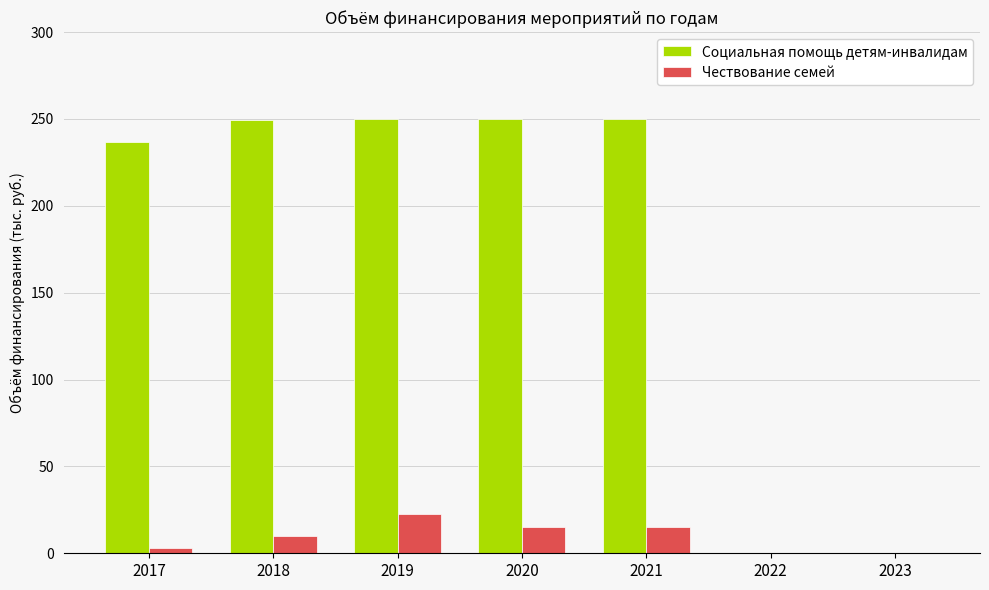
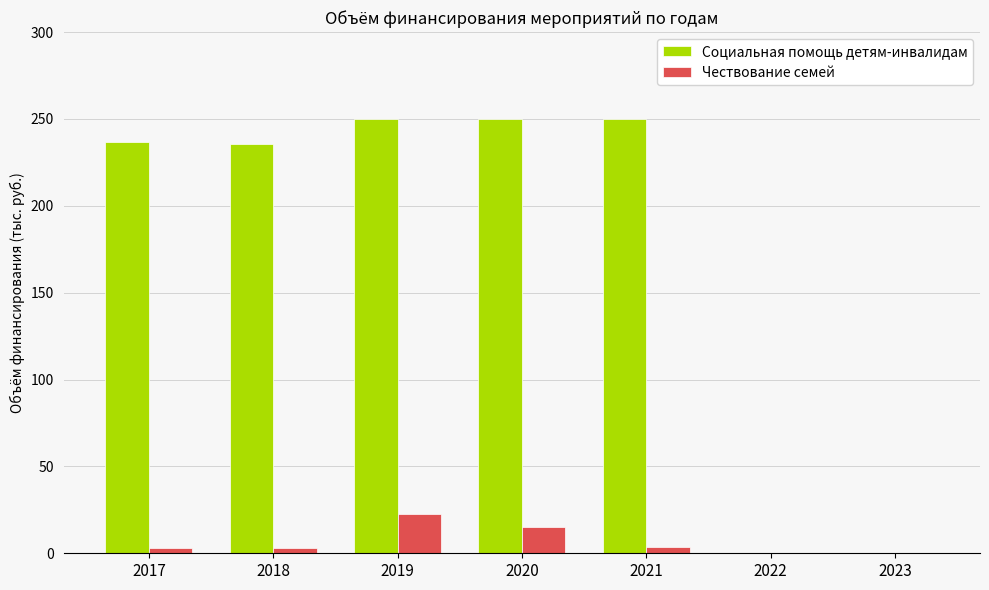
  {
    "Социальная помощь детям-инвалидам": {
      "2017": 237,
-     "2018": 249,
+     "2018": 236,
      "2019": 250,
      "2020": 250,
      "2021": 250,
      "2022": 0,
      "2023": 0
    },
    "Чествование семей": {
      "2017": 3,
-     "2018": 10,
+     "2018": 3,
      "2019": 23,
      "2020": 15,
-     "2021": 15,
+     "2021": 4,
      "2022": 0,
      "2023": 0
    }
  }
